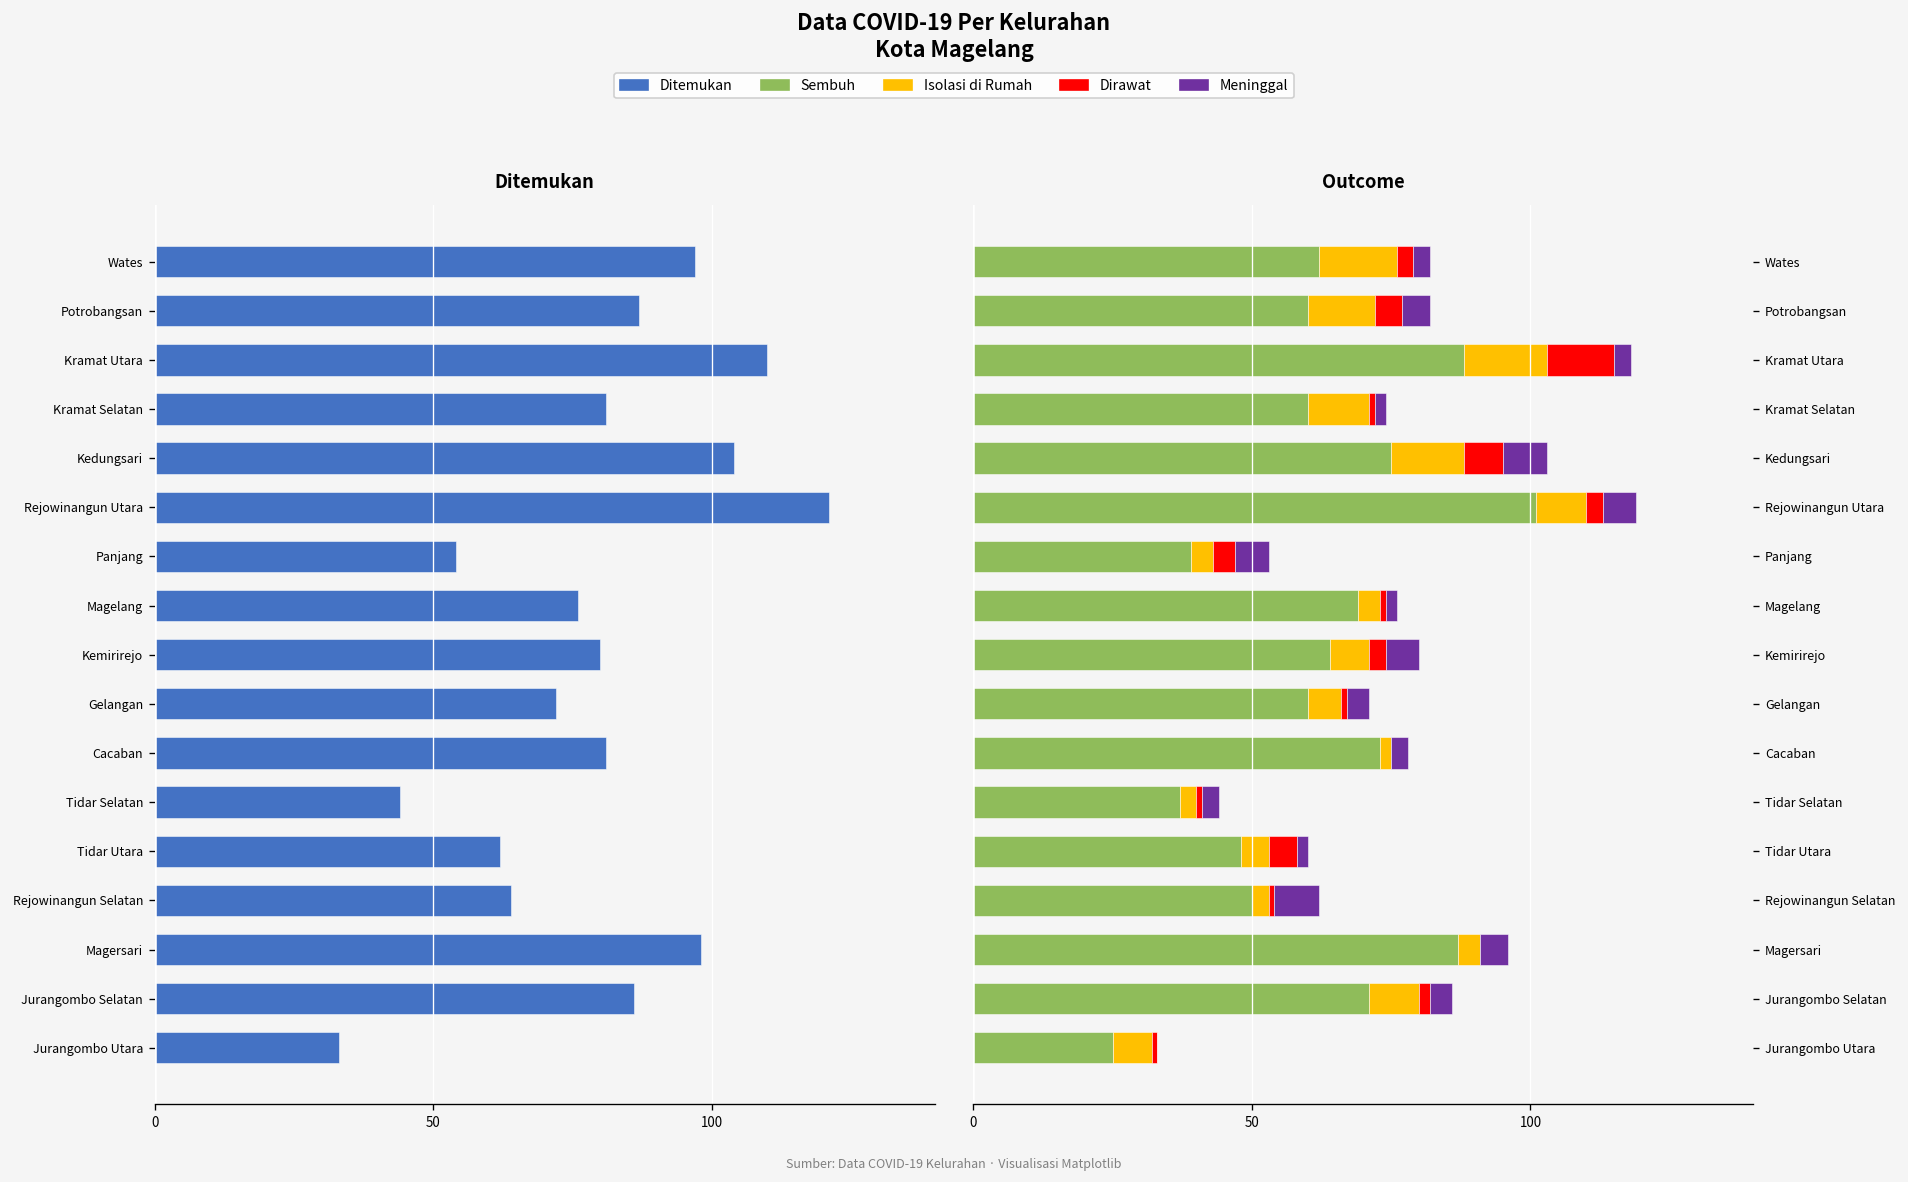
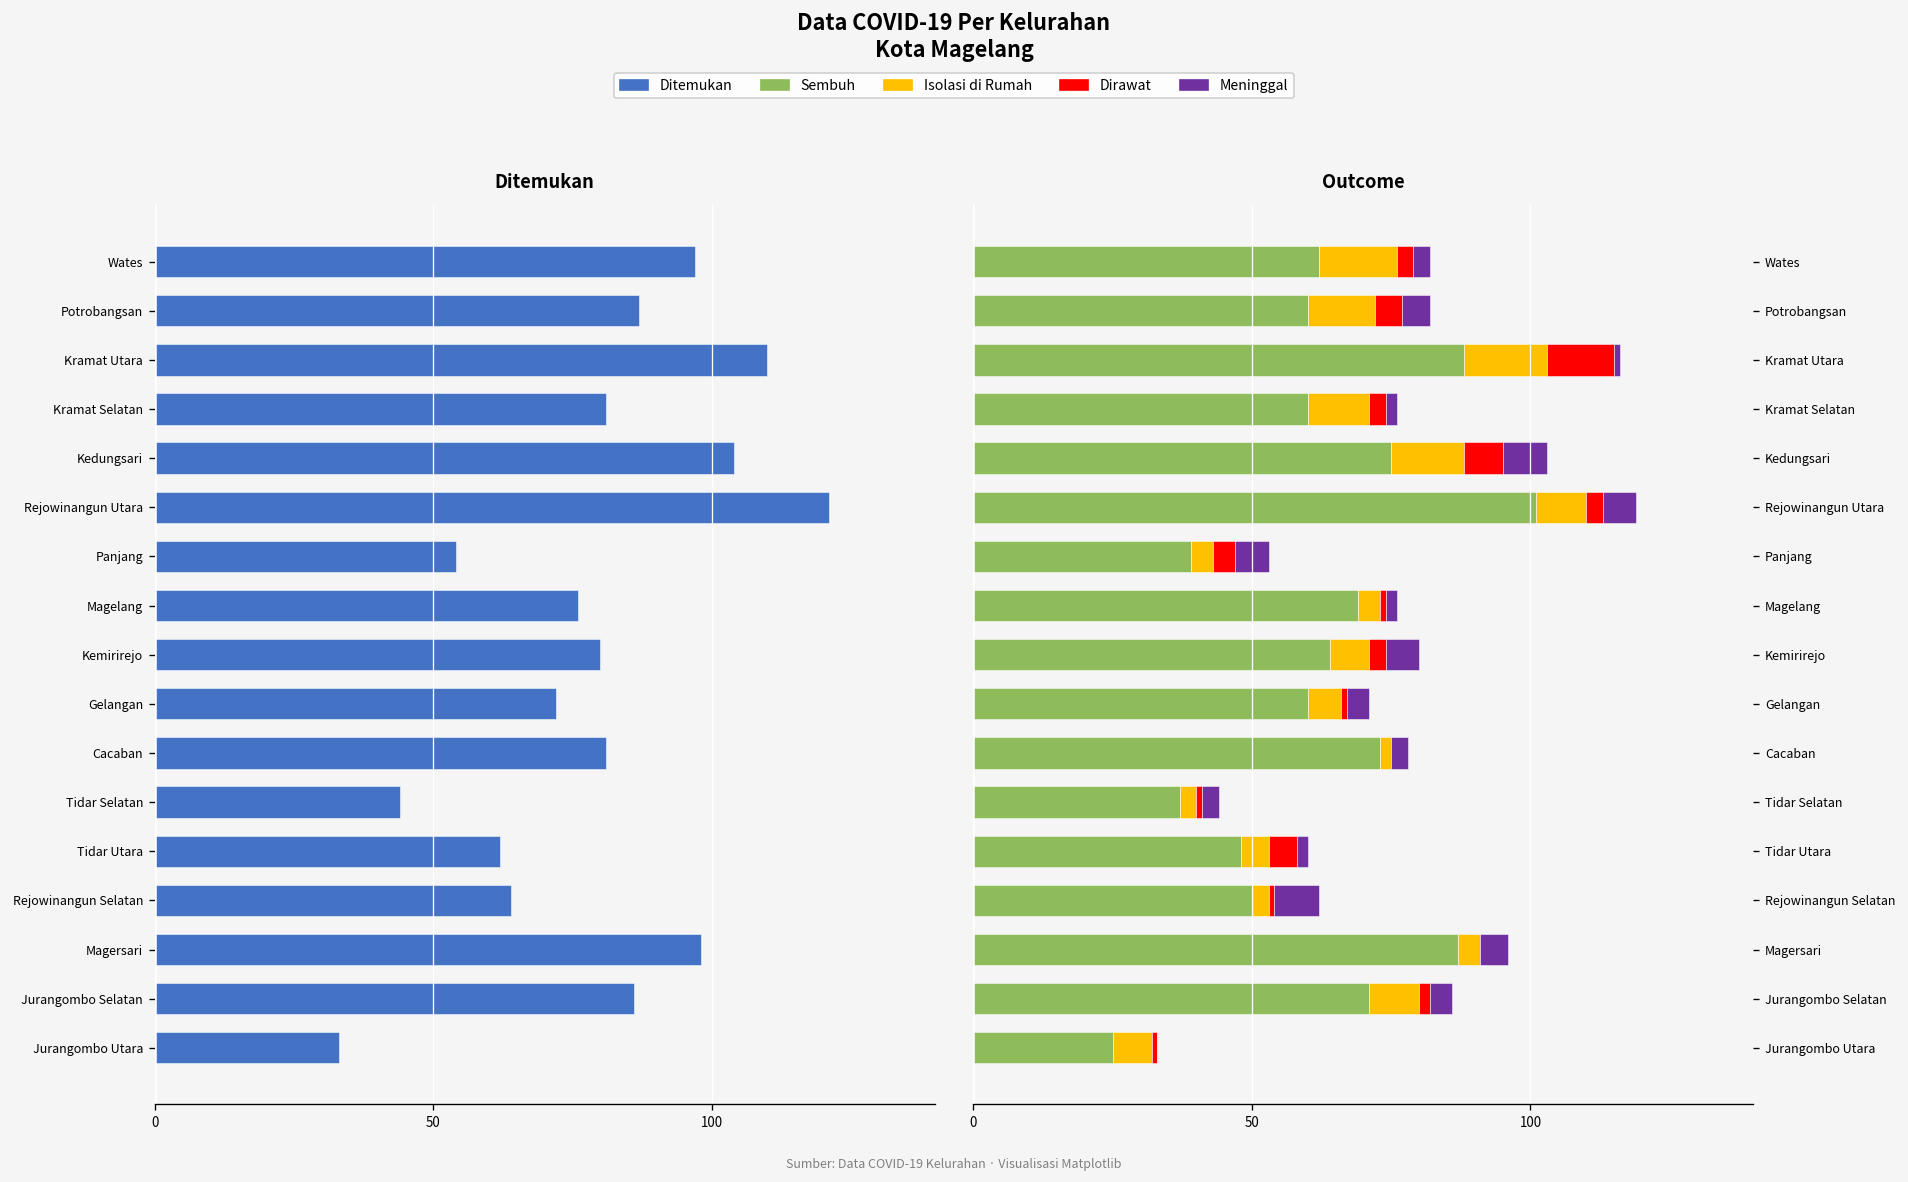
  {
    "Outcome": {
      "Sembuh": {
        "Wates": 62,
        "Potrobangsan": 60,
        "Kramat Utara": 88,
        "Kramat Selatan": 60,
        "Kedungsari": 75,
        "Rejowinangun Utara": 101,
        "Panjang": 39,
        "Magelang": 69,
        "Kemirirejo": 64,
        "Gelangan": 60,
        "Cacaban": 73,
        "Tidar Selatan": 37,
        "Tidar Utara": 48,
        "Rejowinangun Selatan": 50,
        "Magersari": 87,
        "Jurangombo Selatan": 71,
        "Jurangombo Utara": 25
      },
      "Isolasi di Rumah": {
        "Wates": 14,
        "Potrobangsan": 12,
        "Kramat Utara": 15,
        "Kramat Selatan": 11,
        "Kedungsari": 13,
        "Rejowinangun Utara": 9,
        "Panjang": 4,
        "Magelang": 4,
        "Kemirirejo": 7,
        "Gelangan": 6,
        "Cacaban": 2,
        "Tidar Selatan": 3,
        "Tidar Utara": 5,
        "Rejowinangun Selatan": 3,
        "Magersari": 4,
        "Jurangombo Selatan": 9,
        "Jurangombo Utara": 7
      },
      "Dirawat": {
        "Wates": 3,
        "Potrobangsan": 5,
        "Kramat Utara": 12,
-       "Kramat Selatan": 1,
+       "Kramat Selatan": 3,
        "Kedungsari": 7,
        "Rejowinangun Utara": 3,
        "Panjang": 4,
        "Magelang": 1,
        "Kemirirejo": 3,
        "Gelangan": 1,
        "Cacaban": 0,
        "Tidar Selatan": 1,
        "Tidar Utara": 5,
        "Rejowinangun Selatan": 1,
        "Magersari": 0,
        "Jurangombo Selatan": 2,
        "Jurangombo Utara": 1
      },
      "Meninggal": {
        "Wates": 3,
        "Potrobangsan": 5,
-       "Kramat Utara": 3,
+       "Kramat Utara": 1,
        "Kramat Selatan": 2,
        "Kedungsari": 8,
        "Rejowinangun Utara": 6,
        "Panjang": 6,
        "Magelang": 2,
        "Kemirirejo": 6,
        "Gelangan": 4,
        "Cacaban": 3,
        "Tidar Selatan": 3,
        "Tidar Utara": 2,
        "Rejowinangun Selatan": 8,
        "Magersari": 5,
        "Jurangombo Selatan": 4,
        "Jurangombo Utara": 0
      }
    }
  }
